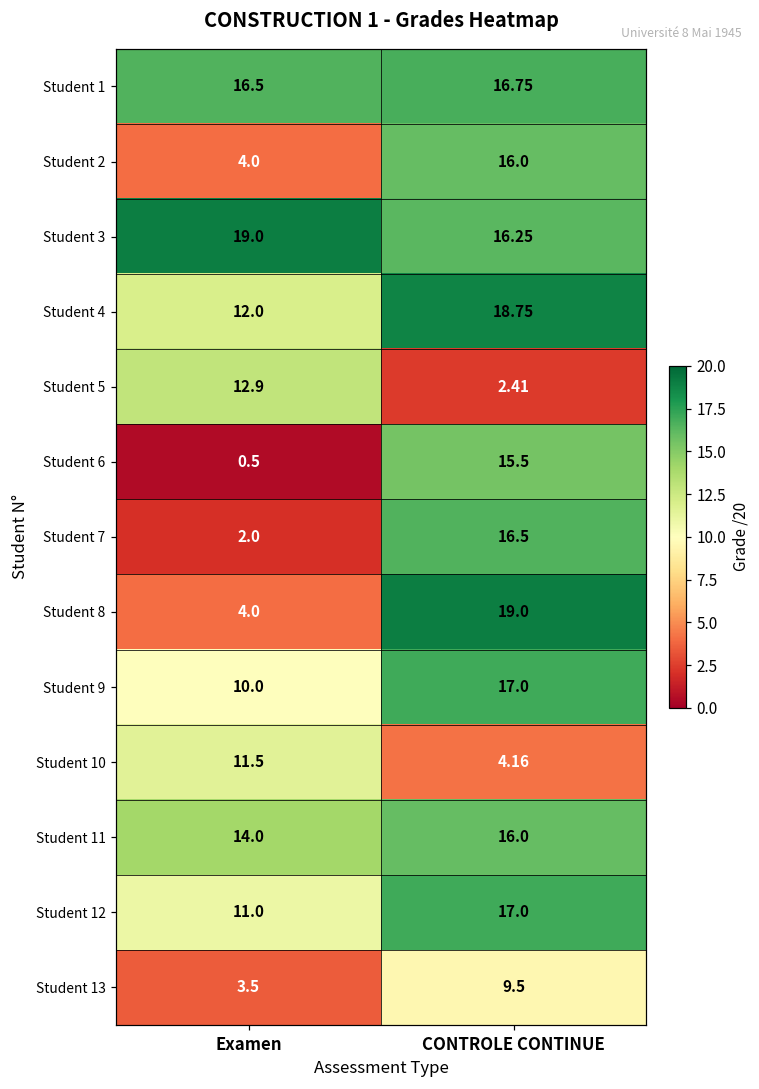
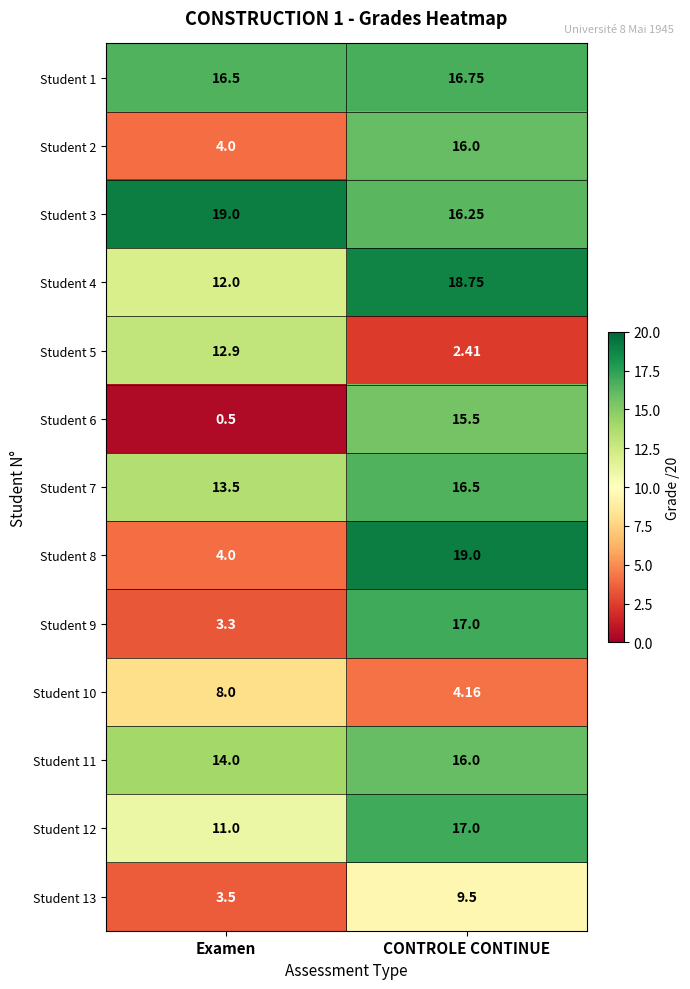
  {
    "Student 1": {
      "Examen": 16.5,
      "CONTROLE CONTINUE": 16.75
    },
    "Student 2": {
      "Examen": 4.0,
      "CONTROLE CONTINUE": 16.0
    },
    "Student 3": {
      "Examen": 19.0,
      "CONTROLE CONTINUE": 16.25
    },
    "Student 4": {
      "Examen": 12.0,
      "CONTROLE CONTINUE": 18.75
    },
    "Student 5": {
      "Examen": 12.9,
      "CONTROLE CONTINUE": 2.41
    },
    "Student 6": {
      "Examen": 0.5,
      "CONTROLE CONTINUE": 15.5
    },
    "Student 7": {
-     "Examen": 2.0,
+     "Examen": 13.5,
      "CONTROLE CONTINUE": 16.5
    },
    "Student 8": {
      "Examen": 4.0,
      "CONTROLE CONTINUE": 19.0
    },
    "Student 9": {
-     "Examen": 10.0,
+     "Examen": 3.3,
      "CONTROLE CONTINUE": 17.0
    },
    "Student 10": {
-     "Examen": 11.5,
+     "Examen": 8.0,
      "CONTROLE CONTINUE": 4.16
    },
    "Student 11": {
      "Examen": 14.0,
      "CONTROLE CONTINUE": 16.0
    },
    "Student 12": {
      "Examen": 11.0,
      "CONTROLE CONTINUE": 17.0
    },
    "Student 13": {
      "Examen": 3.5,
      "CONTROLE CONTINUE": 9.5
    }
  }
